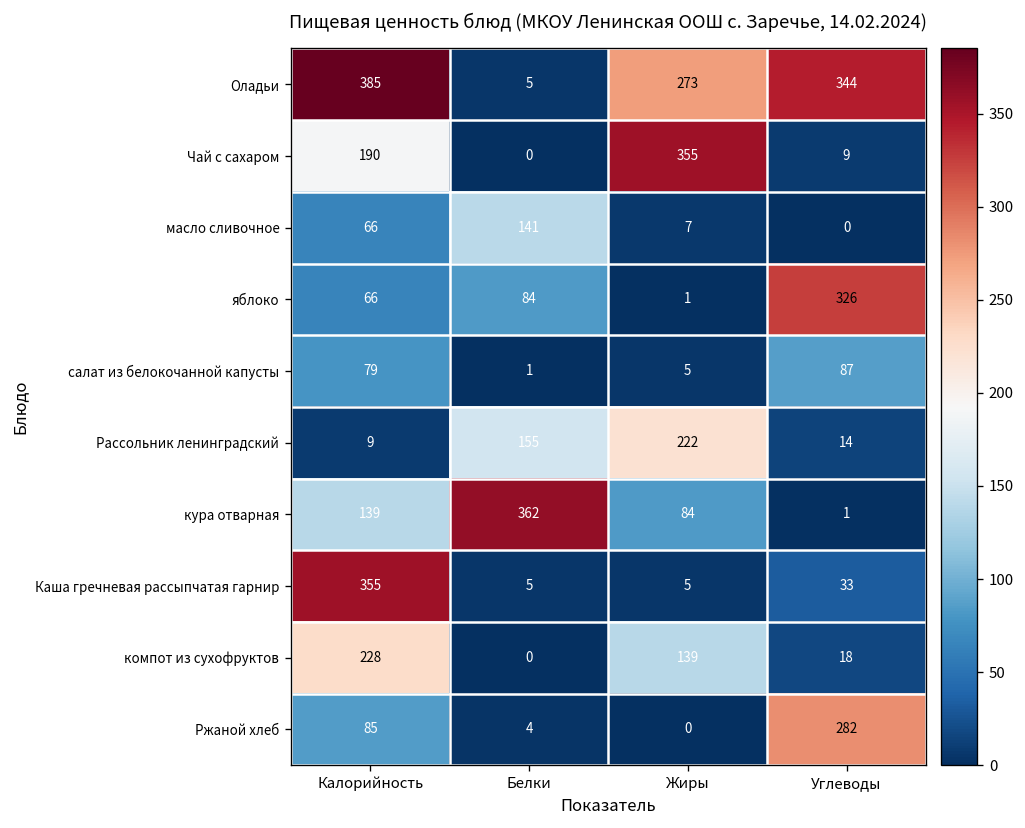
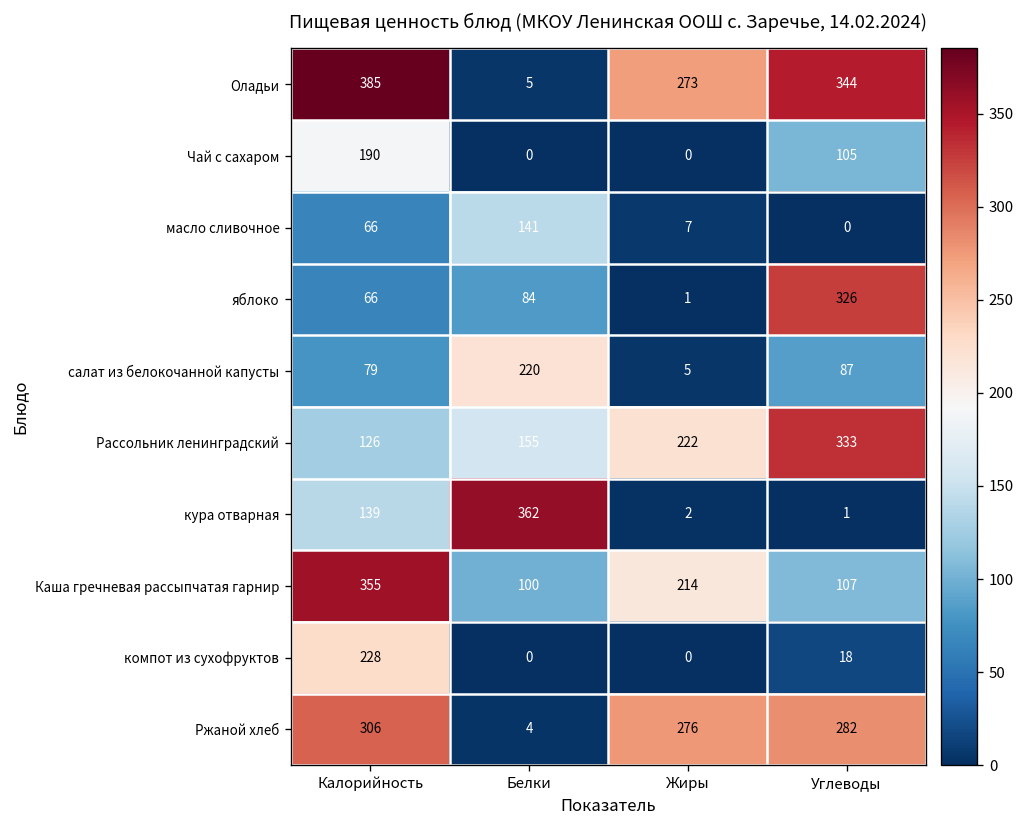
  {
    "Оладьи": {
      "Калорийность": 385,
      "Белки": 5,
      "Жиры": 273,
      "Углеводы": 344
    },
    "Чай с сахаром": {
      "Калорийность": 190,
      "Белки": 0,
-     "Жиры": 355,
-     "Углеводы": 9
+     "Жиры": 0,
+     "Углеводы": 105
    },
    "масло сливочное": {
      "Калорийность": 66,
      "Белки": 141,
      "Жиры": 7,
      "Углеводы": 0
    },
    "яблоко": {
      "Калорийность": 66,
      "Белки": 84,
      "Жиры": 1,
      "Углеводы": 326
    },
    "салат из белокочанной капусты": {
      "Калорийность": 79,
-     "Белки": 1,
+     "Белки": 220,
      "Жиры": 5,
      "Углеводы": 87
    },
    "Рассольник ленинградский": {
-     "Калорийность": 9,
+     "Калорийность": 126,
      "Жиры": 222,
-     "Углеводы": 14
+     "Углеводы": 333
    },
    "кура отварная": {
      "Калорийность": 139,
      "Белки": 362,
-     "Жиры": 84,
+     "Жиры": 2,
      "Углеводы": 1
    },
    "Каша гречневая рассыпчатая гарнир": {
      "Калорийность": 355,
-     "Белки": 5,
-     "Жиры": 5,
-     "Углеводы": 33
+     "Белки": 100,
+     "Жиры": 214,
+     "Углеводы": 107
    },
    "компот из сухофруктов": {
      "Калорийность": 228,
      "Белки": 0,
-     "Жиры": 139,
+     "Жиры": 0,
      "Углеводы": 18
    },
    "Ржаной хлеб": {
-     "Калорийность": 85,
+     "Калорийность": 306,
      "Белки": 4,
-     "Жиры": 0,
+     "Жиры": 276,
      "Углеводы": 282
    }
  }
